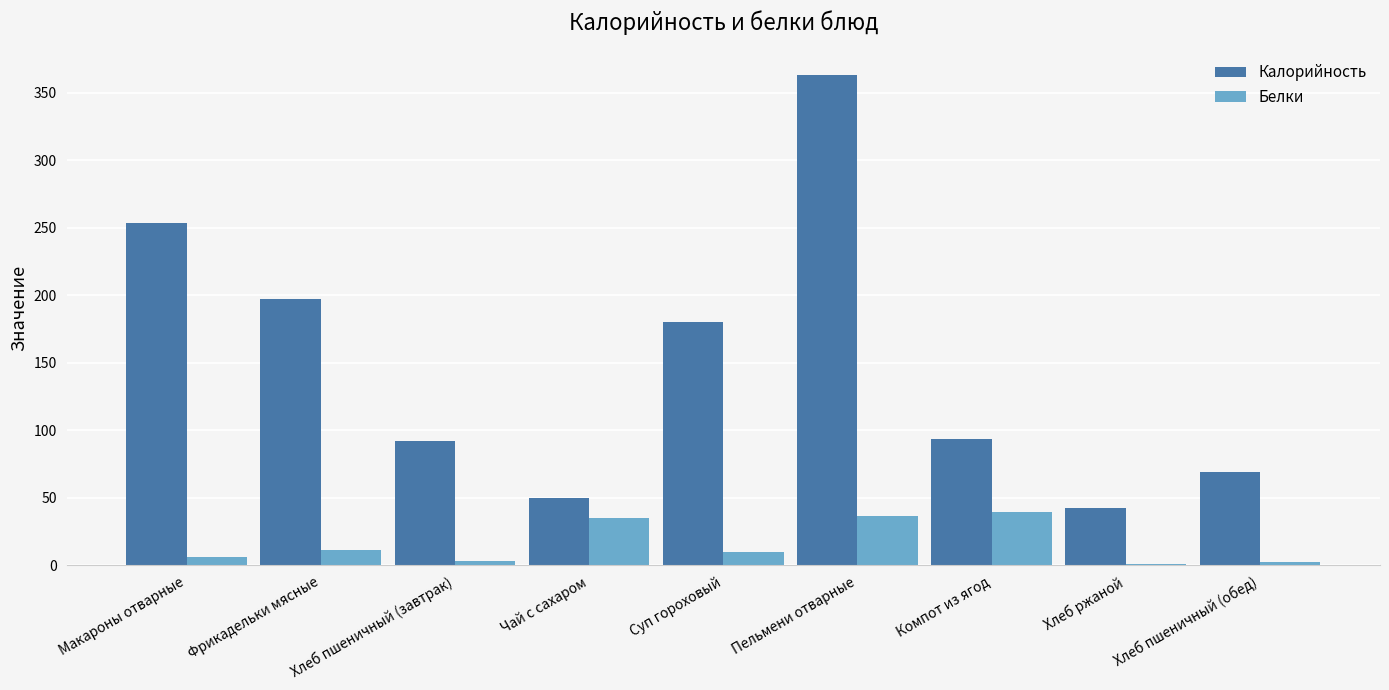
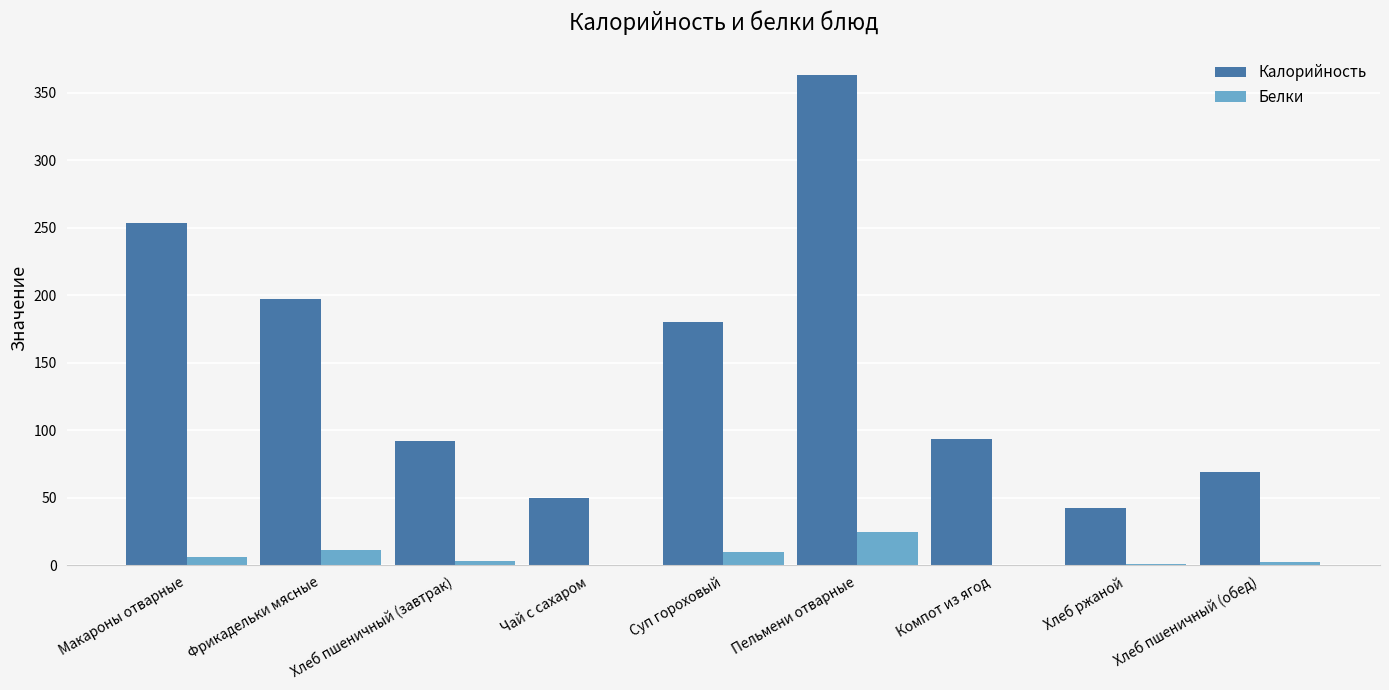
  {
    "Калорийность": {
      "Макароны отварные": 253,
      "Фрикадельки мясные": 197,
      "Хлеб пшеничный (завтрак)": 92,
      "Чай с сахаром": 50,
      "Суп гороховый": 180,
      "Пельмени отварные": 363,
      "Компот из ягод": 94,
      "Хлеб ржаной": 42,
      "Хлеб пшеничный (обед)": 69
    },
    "Белки": {
      "Макароны отварные": 6,
      "Фрикадельки мясные": 12,
      "Хлеб пшеничный (завтрак)": 3,
-     "Чай с сахаром": 35,
+     "Чай с сахаром": 0,
      "Суп гороховый": 10,
-     "Пельмени отварные": 36,
-     "Компот из ягод": 39,
+     "Пельмени отварные": 24,
+     "Компот из ягод": 0,
      "Хлеб пшеничный (обед)": 2
    }
  }
